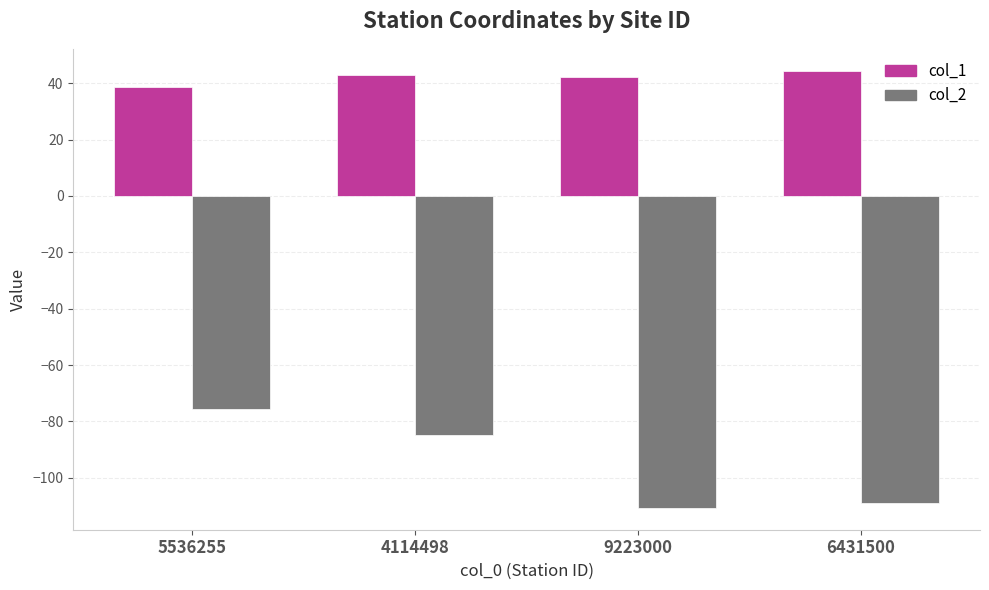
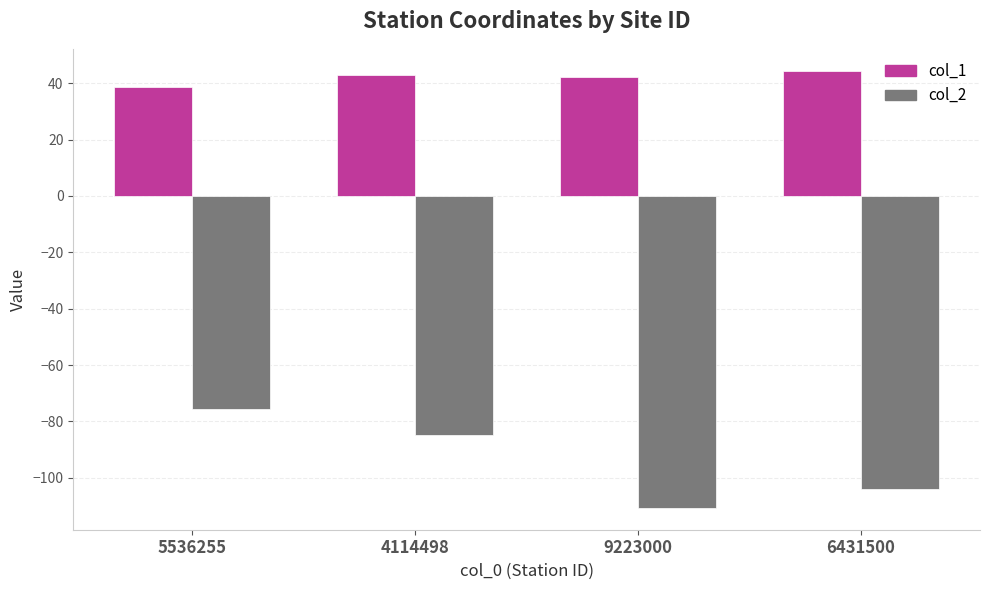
  {
    "col_1": {
      "5536255": 39,
      "4114498": 43,
      "9223000": 42,
      "6431500": 44
    },
    "col_2": {
      "5536255": -76,
      "4114498": -85,
      "9223000": -111,
-     "6431500": -109
+     "6431500": -104
    }
  }
